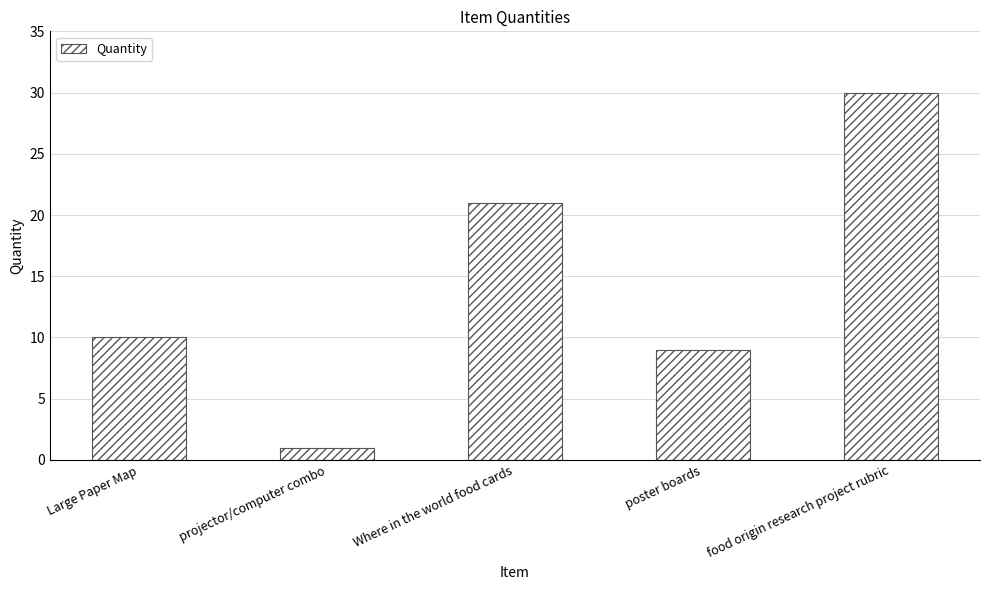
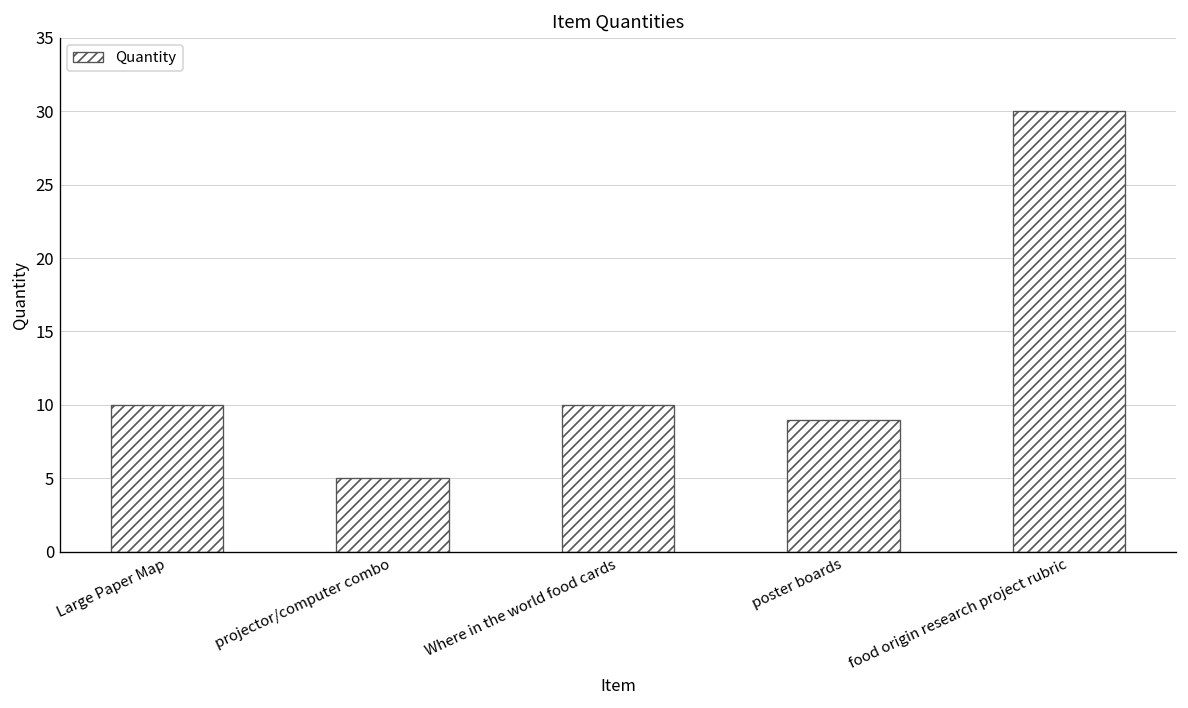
  {
    "Large Paper Map": 10,
-   "projector/computer combo": 1,
-   "Where in the world food cards": 21,
+   "projector/computer combo": 5,
+   "Where in the world food cards": 10,
    "poster boards": 9,
    "food origin research project rubric": 30
  }
